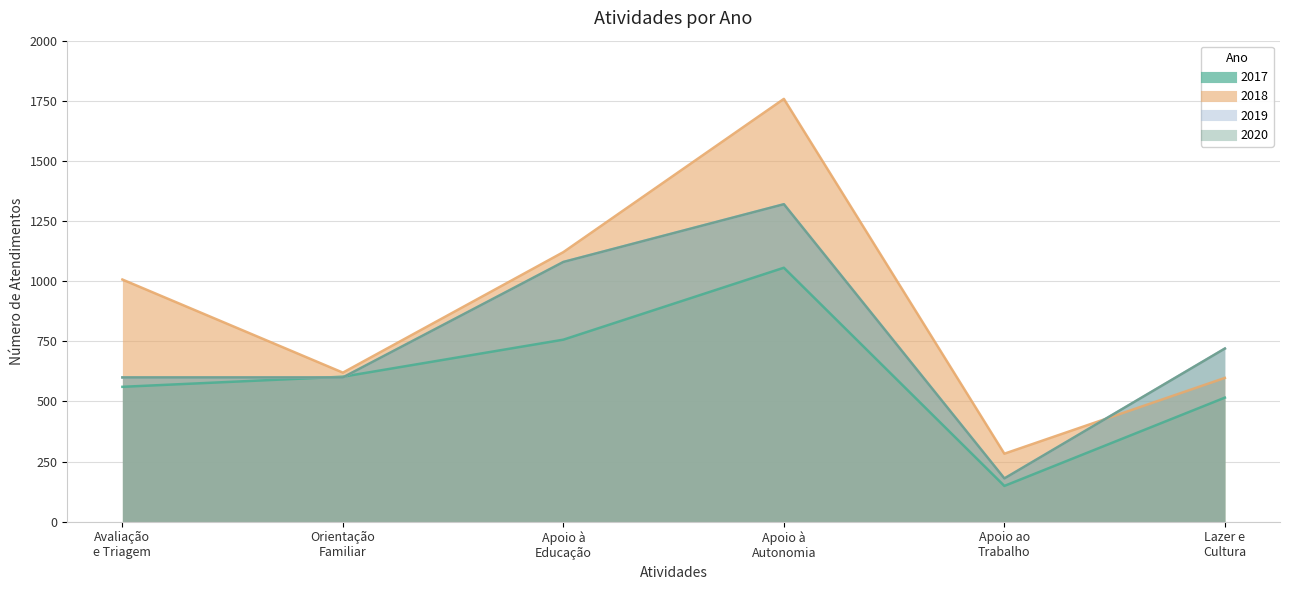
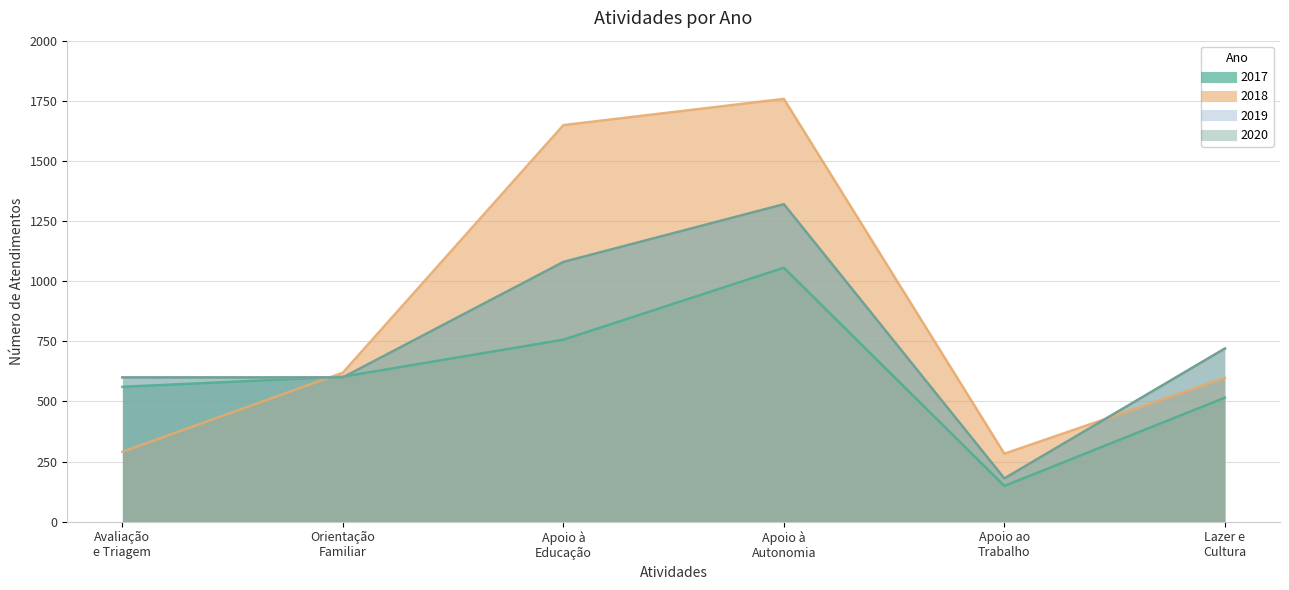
  {
    "2018": {
-     "Avaliação e Triagem": 1010,
+     "Avaliação e Triagem": 290,
      "Orientação Familiar": 620,
-     "Apoio à Educação": 1120,
+     "Apoio à Educação": 1650,
      "Apoio à Autonomia": 1760,
      "Apoio ao Trabalho": 280,
      "Lazer e Cultura": 600
    }
  }
